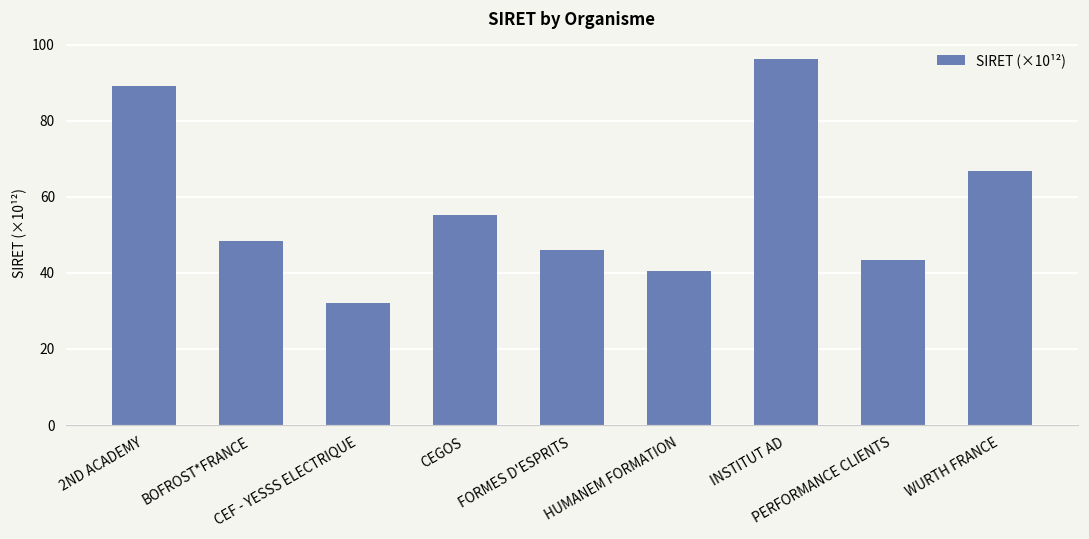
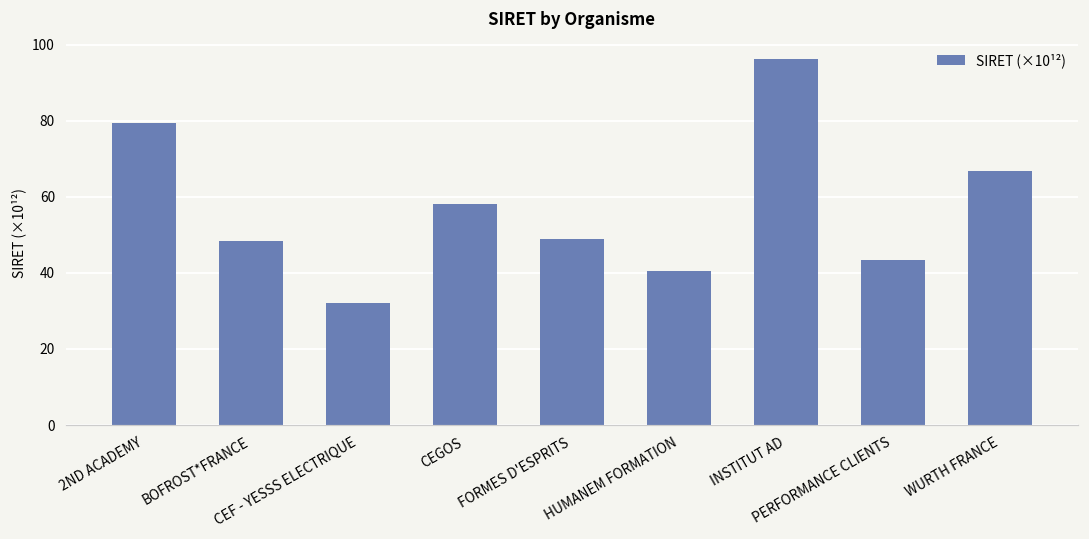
  {
-   "2ND ACADEMY": 89,
+   "2ND ACADEMY": 79,
    "BOFROST*FRANCE": 48,
    "CEF - YESSS ELECTRIQUE": 32,
-   "CEGOS": 55,
-   "FORMES D'ESPRITS": 46,
+   "CEGOS": 58,
+   "FORMES D'ESPRITS": 49,
    "HUMANEM FORMATION": 41,
    "INSTITUT AD": 96,
    "PERFORMANCE CLIENTS": 43,
    "WURTH FRANCE": 67
  }
